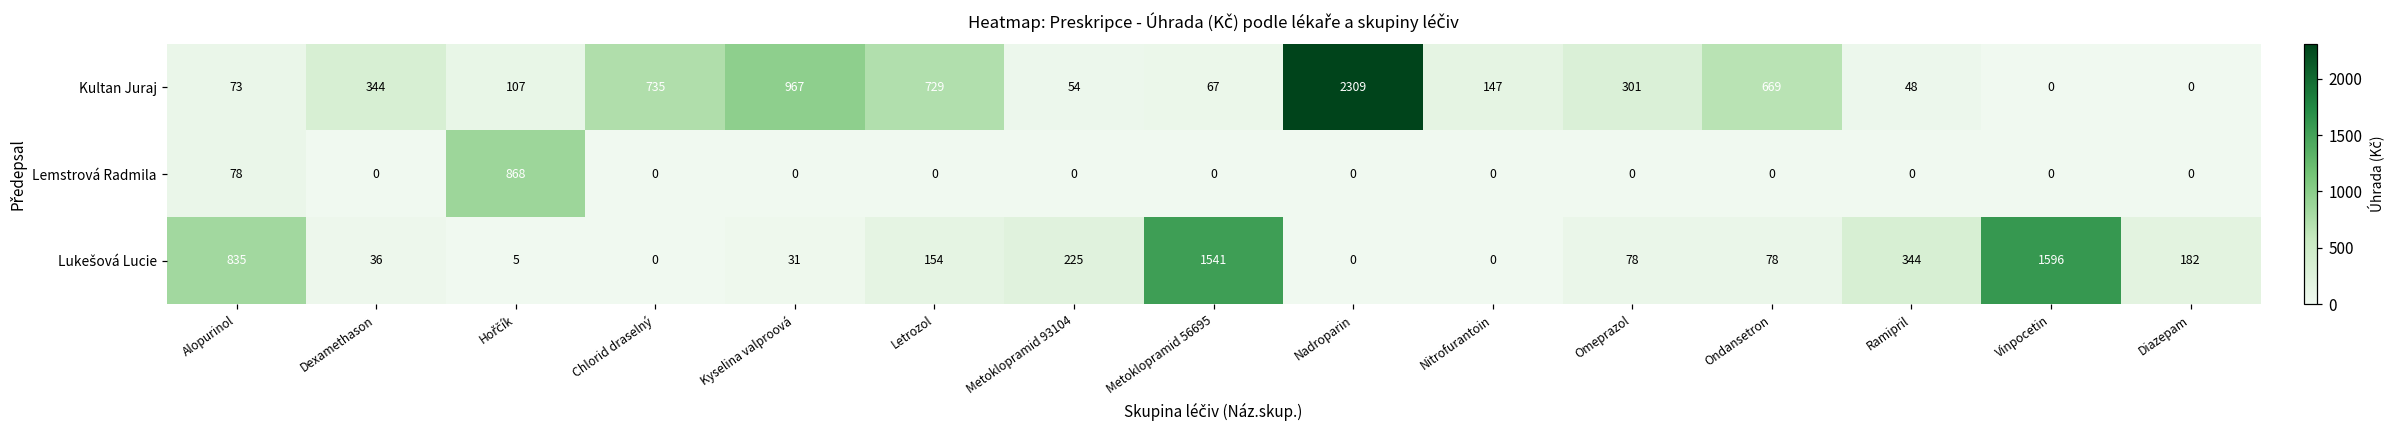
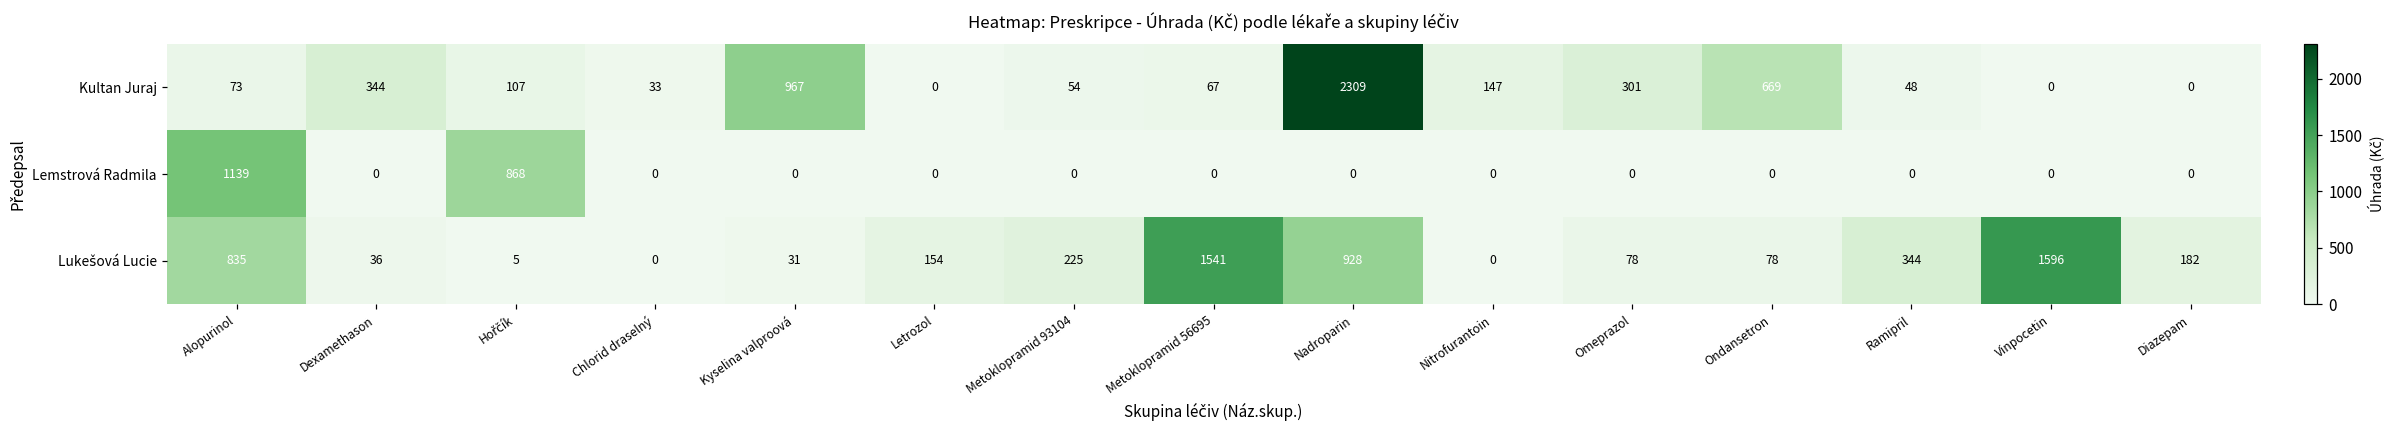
  {
    "Kultan Juraj": {
      "Alopurinol": 73,
      "Dexamethason": 344,
      "Hořčík": 107,
-     "Chlorid draselný": 735,
+     "Chlorid draselný": 33,
      "Kyselina valproová": 967,
-     "Letrozol": 729,
+     "Letrozol": 0,
      "Metoklopramid 93104": 54,
      "Metoklopramid 56695": 67,
      "Nadroparin": 2309,
      "Nitrofurantoin": 147,
      "Omeprazol": 301,
      "Ondansetron": 669,
      "Ramipril": 48,
      "Vinpocetin": 0,
      "Diazepam": 0
    },
    "Lemstrová Radmila": {
-     "Alopurinol": 78,
+     "Alopurinol": 1139,
      "Dexamethason": 0,
      "Hořčík": 868,
      "Chlorid draselný": 0,
      "Kyselina valproová": 0,
      "Letrozol": 0,
      "Metoklopramid 93104": 0,
      "Metoklopramid 56695": 0,
      "Nadroparin": 0,
      "Nitrofurantoin": 0,
      "Omeprazol": 0,
      "Ondansetron": 0,
      "Ramipril": 0,
      "Vinpocetin": 0,
      "Diazepam": 0
    },
    "Lukešová Lucie": {
      "Alopurinol": 835,
      "Dexamethason": 36,
      "Hořčík": 5,
      "Chlorid draselný": 0,
      "Kyselina valproová": 31,
      "Letrozol": 154,
      "Metoklopramid 93104": 225,
      "Metoklopramid 56695": 1541,
-     "Nadroparin": 0,
+     "Nadroparin": 928,
      "Nitrofurantoin": 0,
      "Omeprazol": 78,
      "Ondansetron": 78,
      "Ramipril": 344,
      "Vinpocetin": 1596,
      "Diazepam": 182
    }
  }
